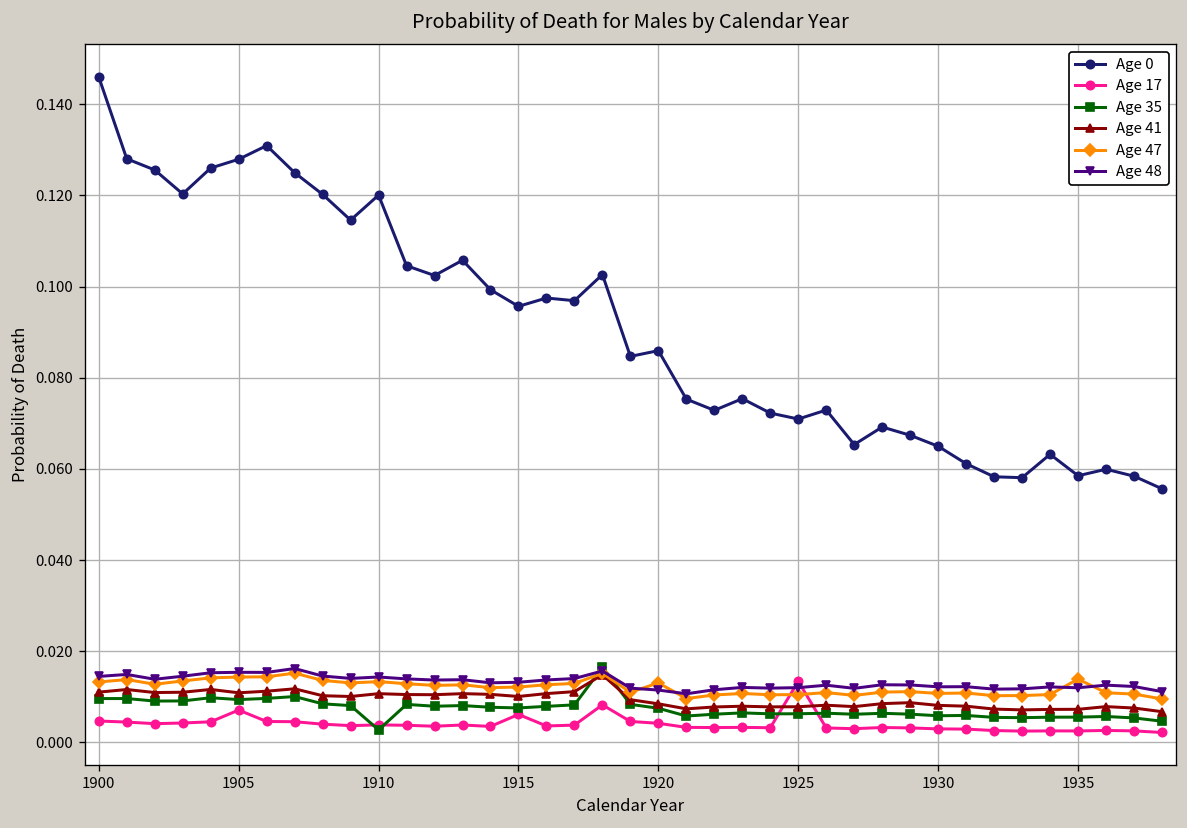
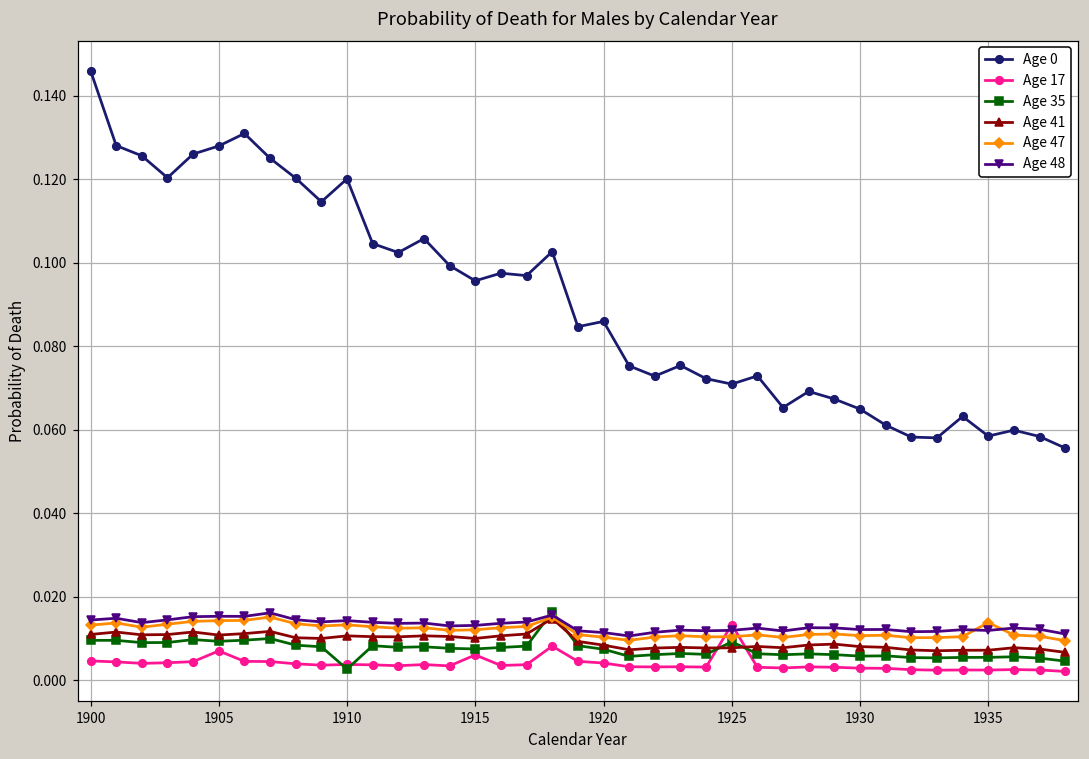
  {
    "Age 17": {
      "1900": 0.005,
      "1905": 0.007,
      "1910": 0.004,
      "1915": 0.006,
      "1920": 0.004,
      "1925": 0.013,
      "1930": 0.003,
      "1935": 0.002
    },
    "Age 35": {
      "1900": 0.010,
      "1905": 0.009,
      "1910": 0.003,
      "1915": 0.008,
      "1920": 0.007,
-     "1925": 0.006,
+     "1925": 0.009,
      "1930": 0.006,
      "1935": 0.006
    },
    "Age 41": {
      "1900": 0.011,
      "1905": 0.011,
      "1910": 0.011,
      "1915": 0.010,
      "1920": 0.008,
      "1925": 0.008,
      "1930": 0.008,
      "1935": 0.007
    },
    "Age 47": {
      "1900": 0.013,
      "1905": 0.014,
      "1910": 0.013,
      "1915": 0.012,
-     "1920": 0.013,
+     "1920": 0.010,
      "1925": 0.010,
      "1930": 0.011,
      "1935": 0.014
    }
  }
